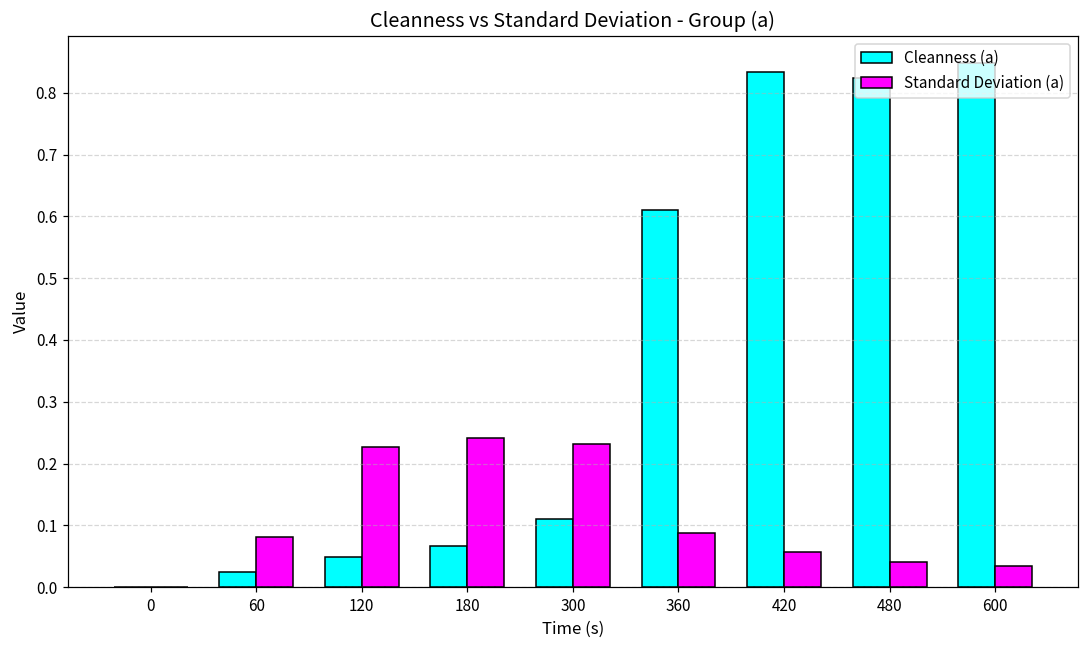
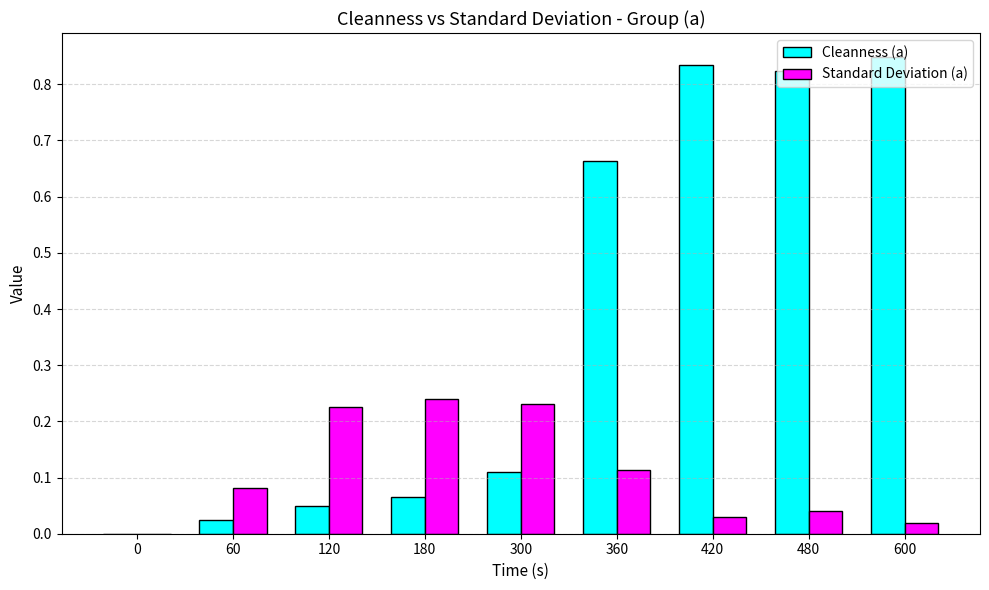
  {
    "Cleanness (a)": {
      "0": 0.00,
      "60": 0.02,
      "120": 0.05,
      "180": 0.07,
      "300": 0.11,
-     "360": 0.61,
+     "360": 0.66,
      "420": 0.83
    },
    "Standard Deviation (a)": {
      "0": 0.00,
      "60": 0.08,
      "120": 0.23,
      "180": 0.24,
      "300": 0.23,
-     "360": 0.09,
-     "420": 0.06,
+     "360": 0.11,
+     "420": 0.03,
      "480": 0.04,
-     "600": 0.03
+     "600": 0.02
    }
  }
